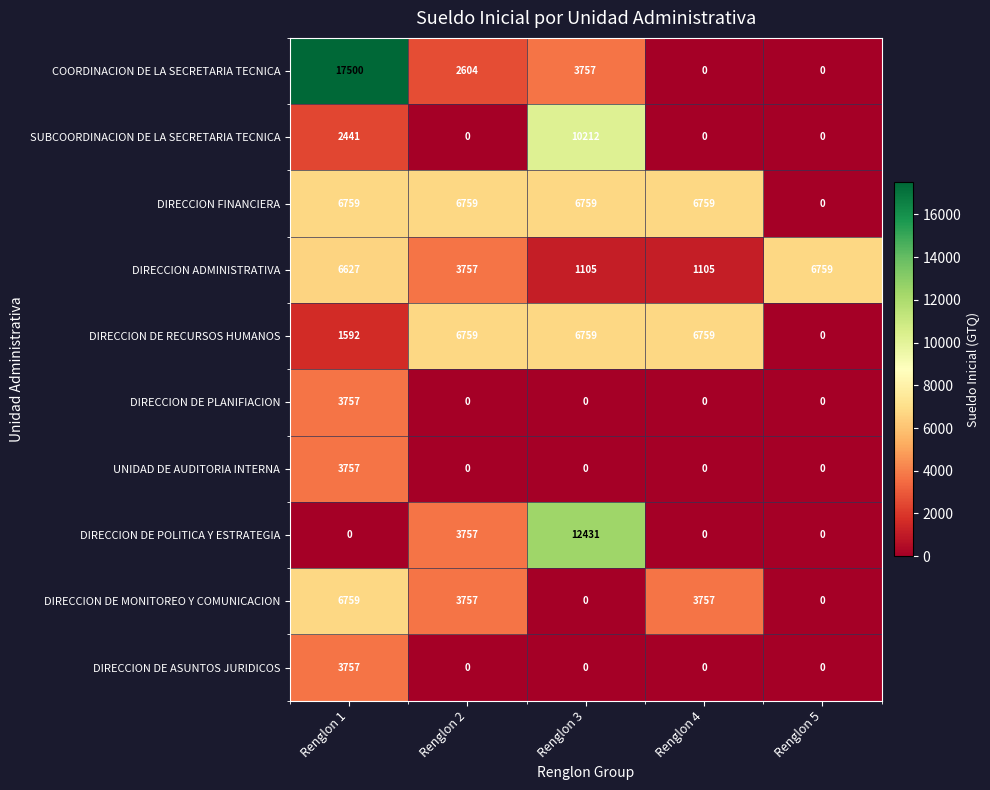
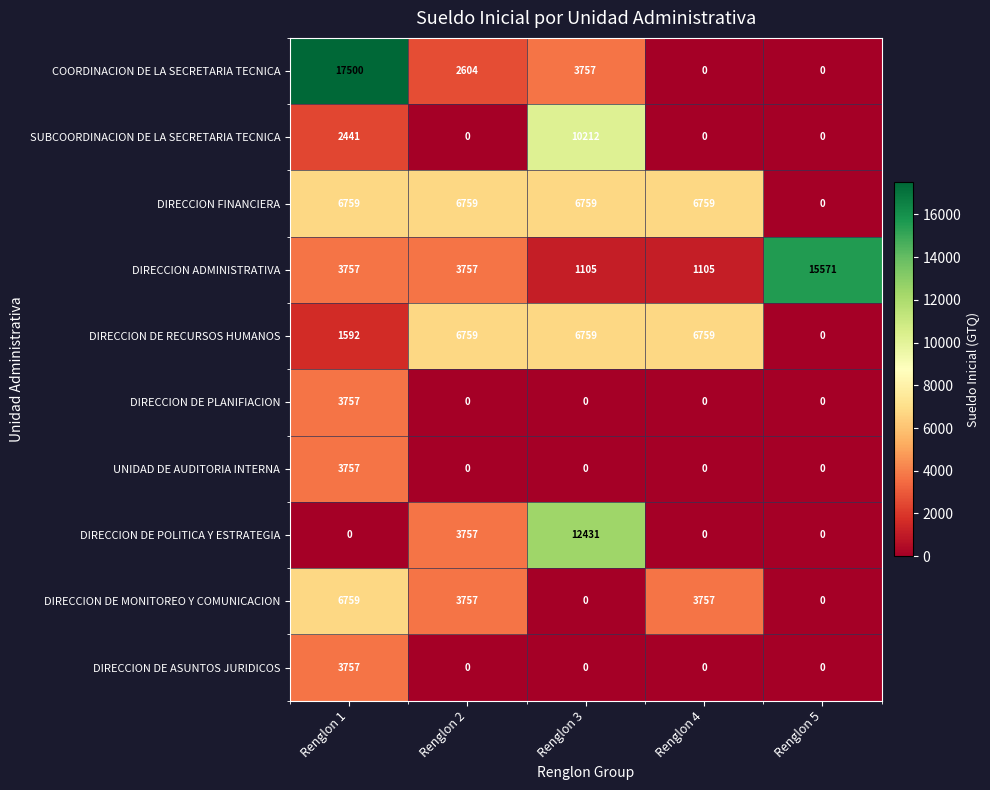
  {
    "COORDINACION DE LA SECRETARIA TECNICA": {
      "Renglon 1": 17500,
      "Renglon 2": 2604,
      "Renglon 3": 3757,
      "Renglon 4": 0,
      "Renglon 5": 0
    },
    "SUBCOORDINACION DE LA SECRETARIA TECNICA": {
      "Renglon 1": 2441,
      "Renglon 2": 0,
      "Renglon 3": 10212,
      "Renglon 4": 0,
      "Renglon 5": 0
    },
    "DIRECCION FINANCIERA": {
      "Renglon 1": 6759,
      "Renglon 2": 6759,
      "Renglon 3": 6759,
      "Renglon 4": 6759,
      "Renglon 5": 0
    },
    "DIRECCION ADMINISTRATIVA": {
-     "Renglon 1": 6627,
+     "Renglon 1": 3757,
      "Renglon 2": 3757,
      "Renglon 3": 1105,
      "Renglon 4": 1105,
-     "Renglon 5": 6759
+     "Renglon 5": 15571
    },
    "DIRECCION DE RECURSOS HUMANOS": {
      "Renglon 1": 1592,
      "Renglon 2": 6759,
      "Renglon 3": 6759,
      "Renglon 4": 6759,
      "Renglon 5": 0
    },
    "DIRECCION DE PLANIFIACION": {
      "Renglon 1": 3757,
      "Renglon 2": 0,
      "Renglon 3": 0,
      "Renglon 4": 0,
      "Renglon 5": 0
    },
    "UNIDAD DE AUDITORIA INTERNA": {
      "Renglon 1": 3757,
      "Renglon 2": 0,
      "Renglon 3": 0,
      "Renglon 4": 0,
      "Renglon 5": 0
    },
    "DIRECCION DE POLITICA Y ESTRATEGIA": {
      "Renglon 1": 0,
      "Renglon 2": 3757,
      "Renglon 3": 12431,
      "Renglon 4": 0,
      "Renglon 5": 0
    },
    "DIRECCION DE MONITOREO Y COMUNICACION": {
      "Renglon 1": 6759,
      "Renglon 2": 3757,
      "Renglon 3": 0,
      "Renglon 4": 3757,
      "Renglon 5": 0
    },
    "DIRECCION DE ASUNTOS JURIDICOS": {
      "Renglon 1": 3757,
      "Renglon 2": 0,
      "Renglon 3": 0,
      "Renglon 4": 0,
      "Renglon 5": 0
    }
  }
